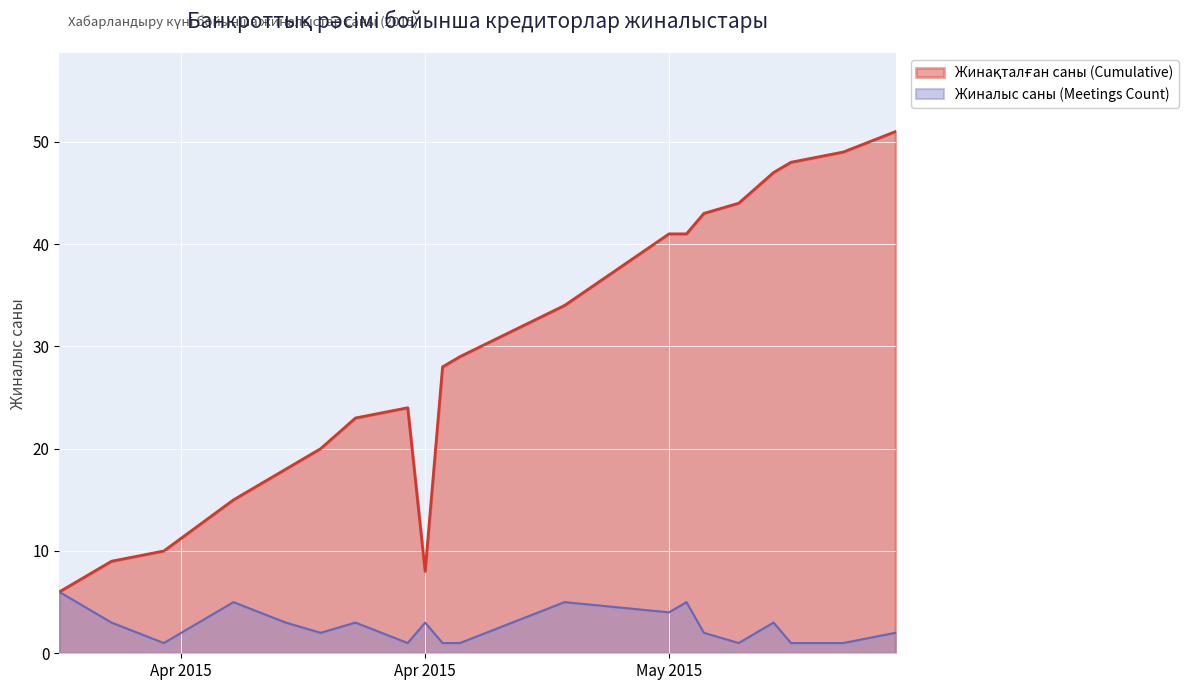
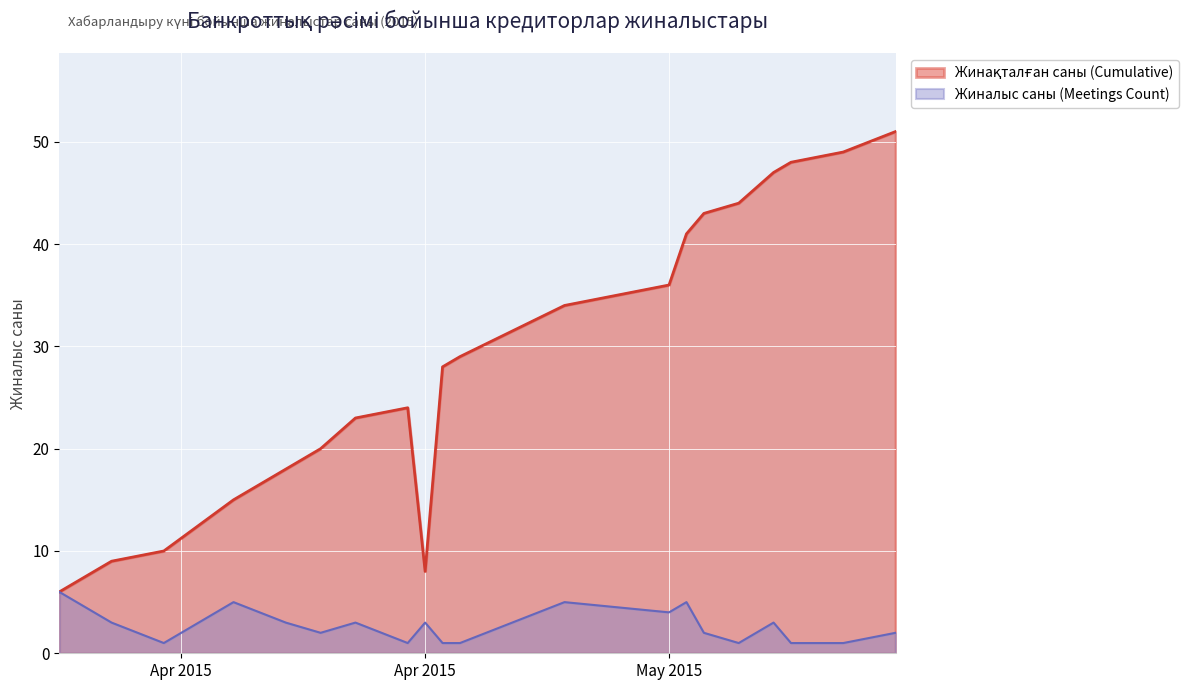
  {
    "Жинақталған саны (Cumulative)": {
      "Apr 2015": 8,
-     "May 2015": 41
+     "May 2015": 36
    },
    "Жиналыс саны (Meetings Count)": {
      "Apr 2015": 3,
      "May 2015": 4
    }
  }
